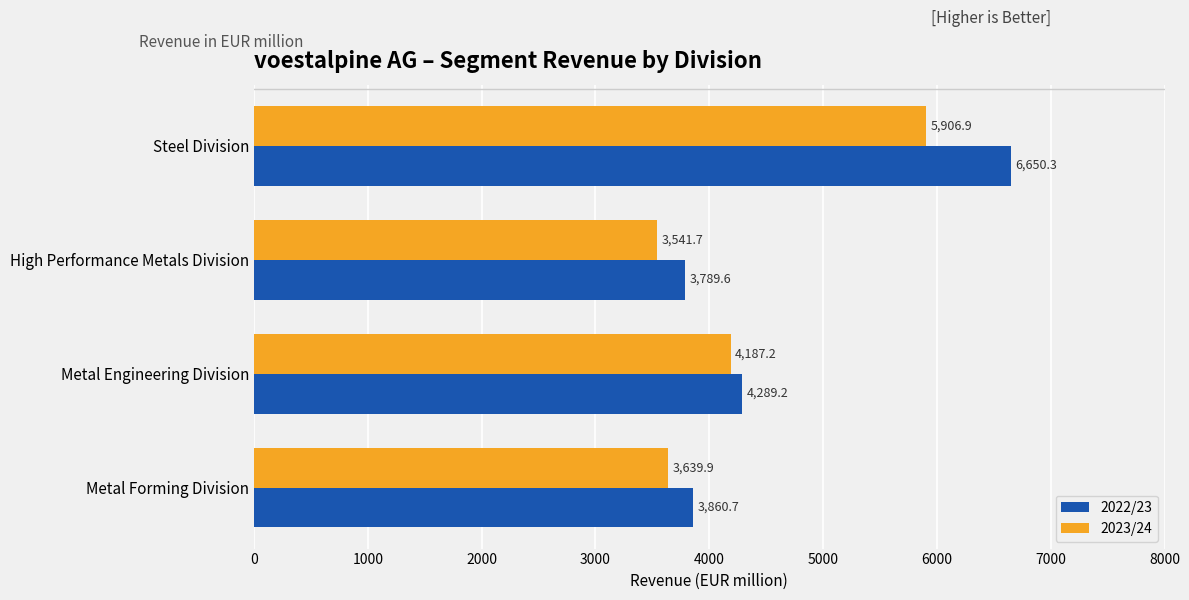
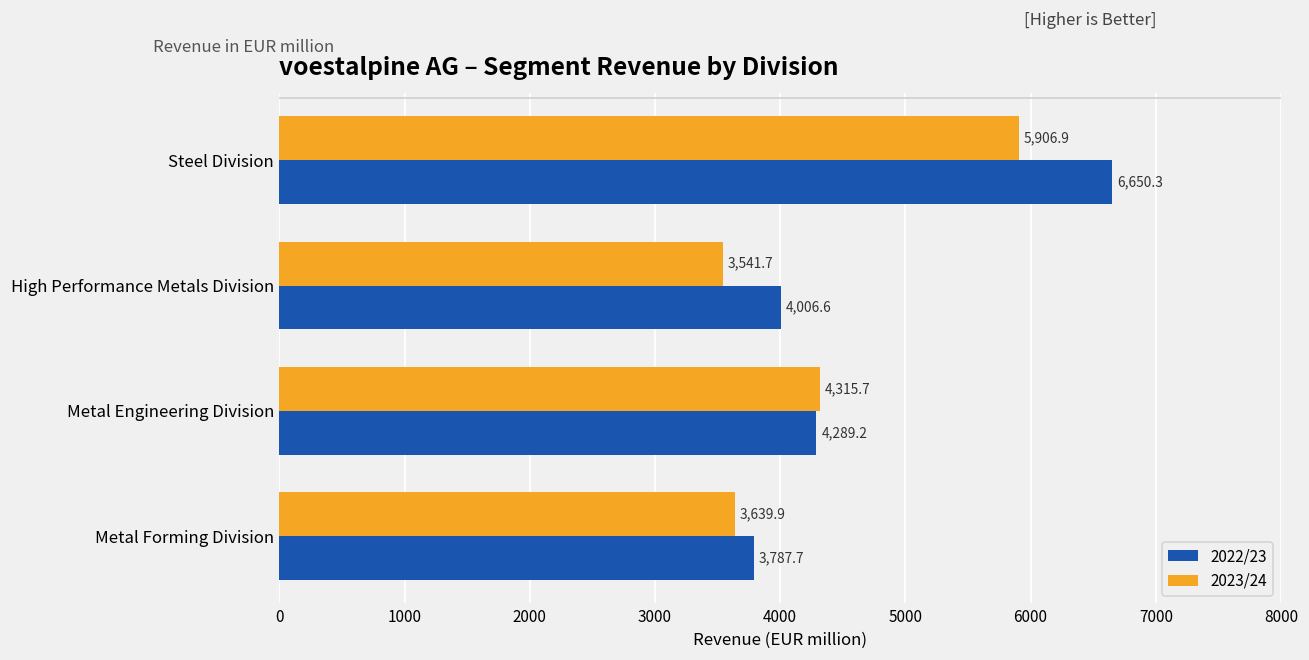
  {
    "2022/23": {
      "Steel Division": "6,650.3",
-     "High Performance Metals Division": "3,789.6",
+     "High Performance Metals Division": "4,006.6",
      "Metal Engineering Division": "4,289.2",
-     "Metal Forming Division": "3,860.7"
+     "Metal Forming Division": "3,787.7"
    },
    "2023/24": {
      "Steel Division": "5,906.9",
      "High Performance Metals Division": "3,541.7",
-     "Metal Engineering Division": "4,187.2",
+     "Metal Engineering Division": "4,315.7",
      "Metal Forming Division": "3,639.9"
    }
  }
